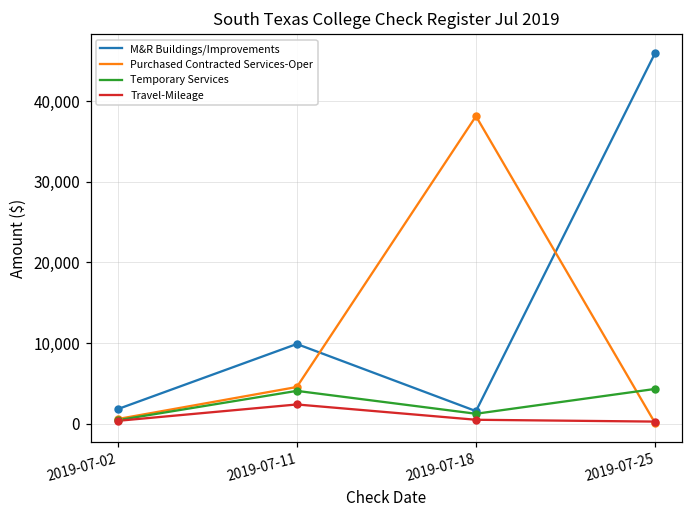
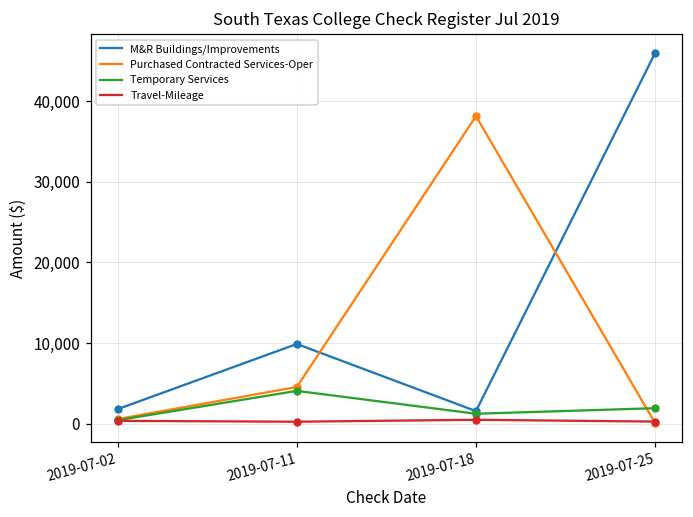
  {
    "M&R Buildings/Improvements": {
      "2019-07-02": "2,000",
      "2019-07-11": "10,000",
      "2019-07-25": "46,000"
    },
    "Purchased Contracted Services-Oper": {
      "2019-07-11": "5,000",
      "2019-07-18": "38,000"
    },
    "Temporary Services": {
      "2019-07-11": "4,000",
-     "2019-07-25": "4,000"
+     "2019-07-25": "2,000"
    },
    "Travel-Mileage": {
-     "2019-07-11": "2,000",
+     "2019-07-11": "0",
      "2019-07-18": "0"
    }
  }
